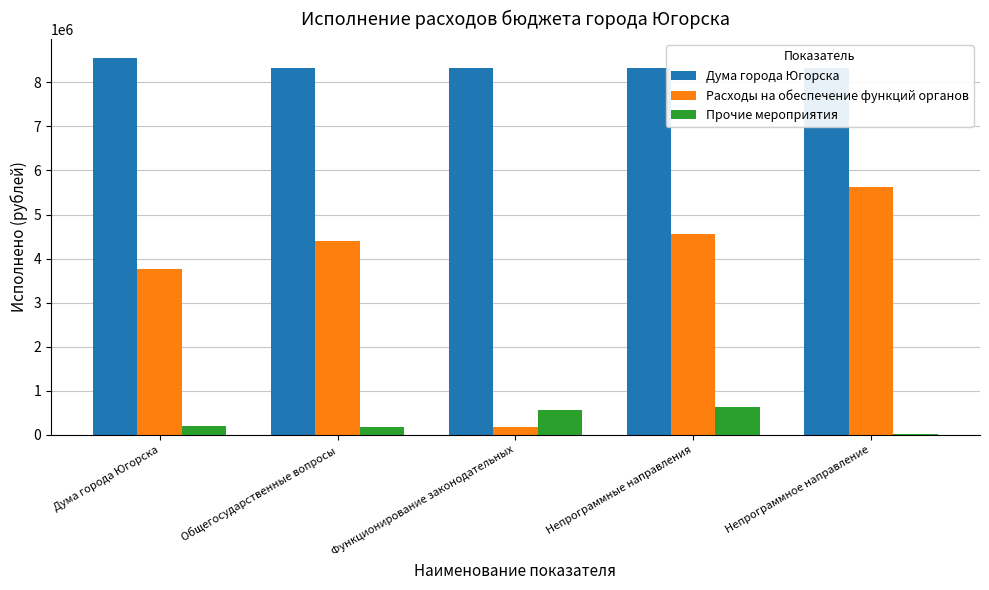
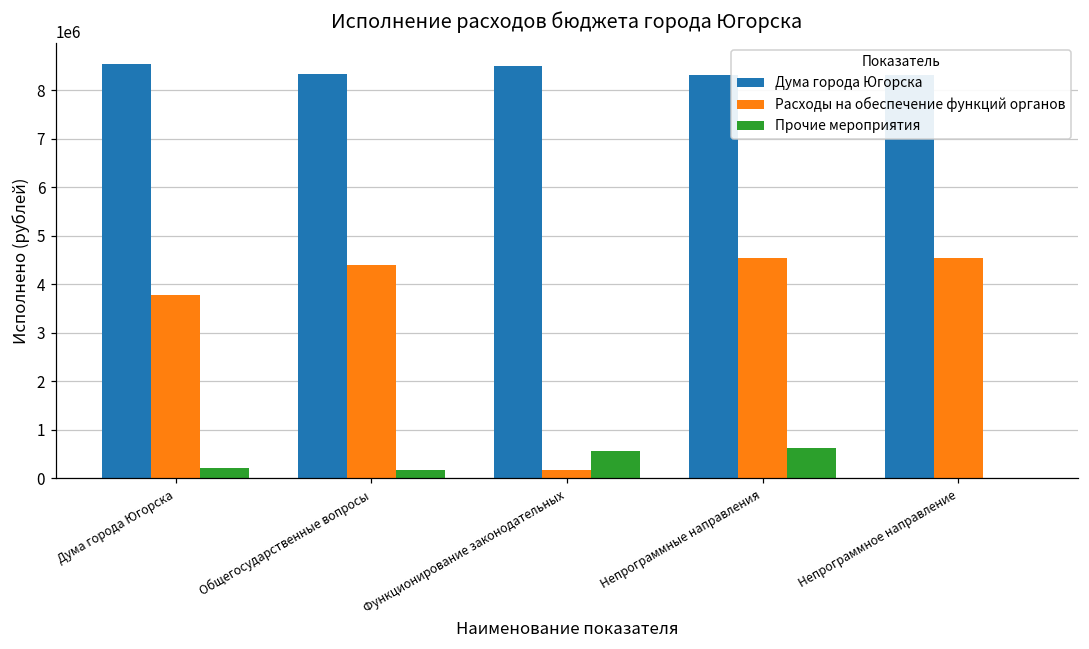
  {
    "Дума города Югорска": {
      "Дума города Югорска": 8600000,
      "Общегосударственные вопросы": 8300000,
-     "Функционирование законодательных": 8300000,
+     "Функционирование законодательных": 8500000,
      "Непрограммные направления": 8300000
    },
    "Расходы на обеспечение функций органов": {
      "Дума города Югорска": 3800000,
      "Общегосударственные вопросы": 4400000,
      "Функционирование законодательных": 200000,
      "Непрограммные направления": 4600000,
-     "Непрограммное направление": 5600000
+     "Непрограммное направление": 4600000
    },
    "Прочие мероприятия": {
      "Дума города Югорска": 200000,
      "Общегосударственные вопросы": 200000,
      "Функционирование законодательных": 600000,
      "Непрограммные направления": 600000
    }
  }
